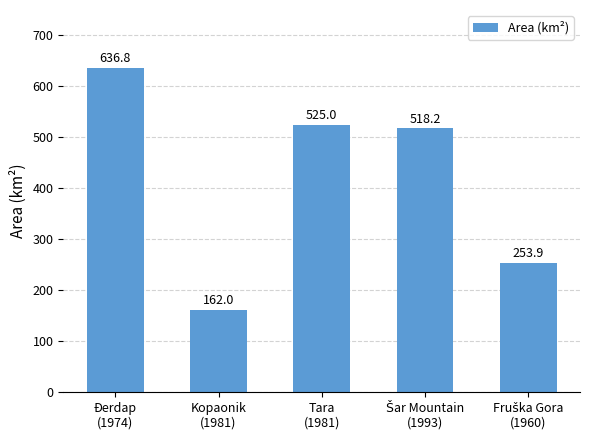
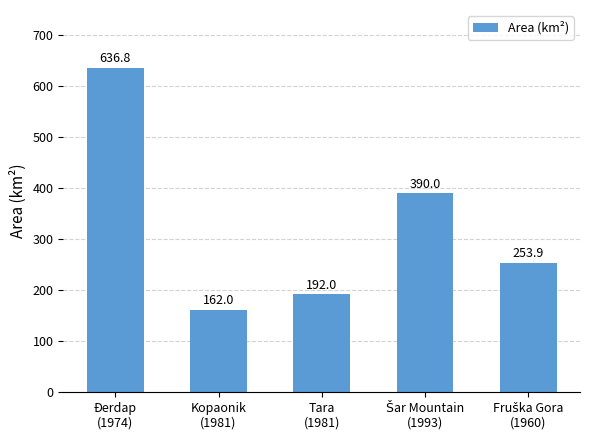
  {
    "Đerdap (1974)": 636.8,
    "Kopaonik (1981)": 162.0,
-   "Tara (1981)": 525.0,
-   "Šar Mountain (1993)": 518.2,
+   "Tara (1981)": 192.0,
+   "Šar Mountain (1993)": 390.0,
    "Fruška Gora (1960)": 253.9
  }
